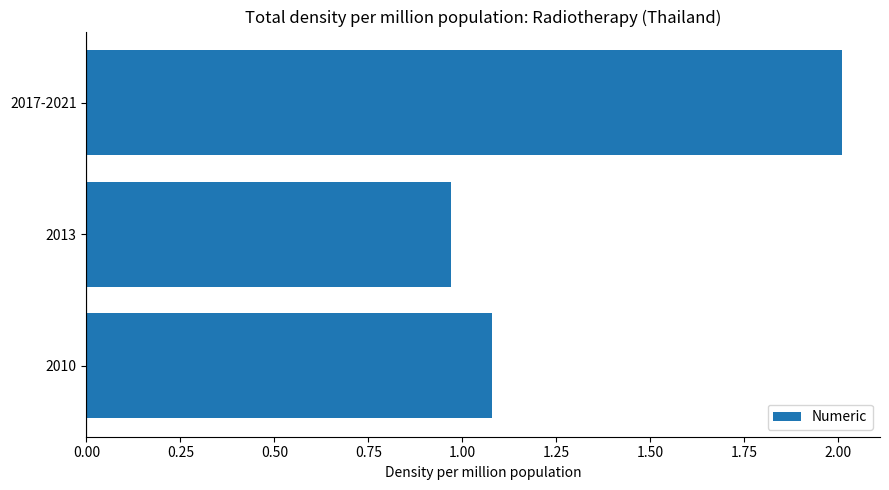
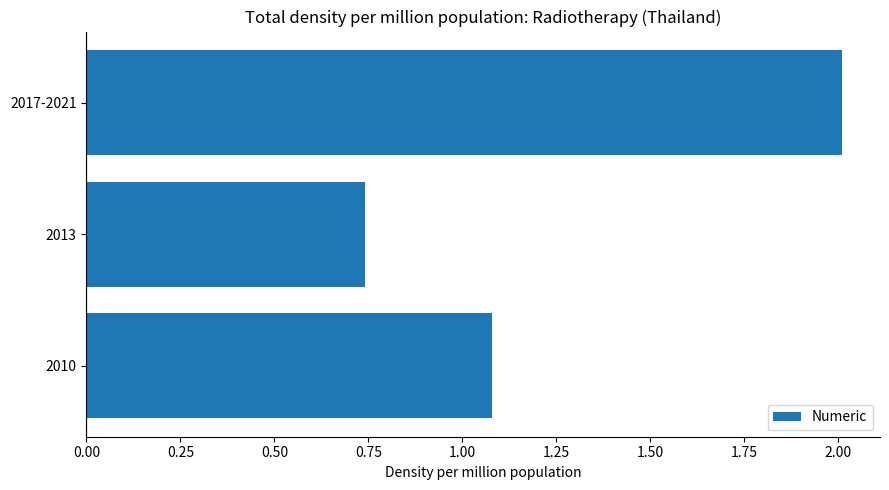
  {
    "2017-2021": 2.01,
-   "2013": 0.97,
+   "2013": 0.74,
    "2010": 1.08
  }
